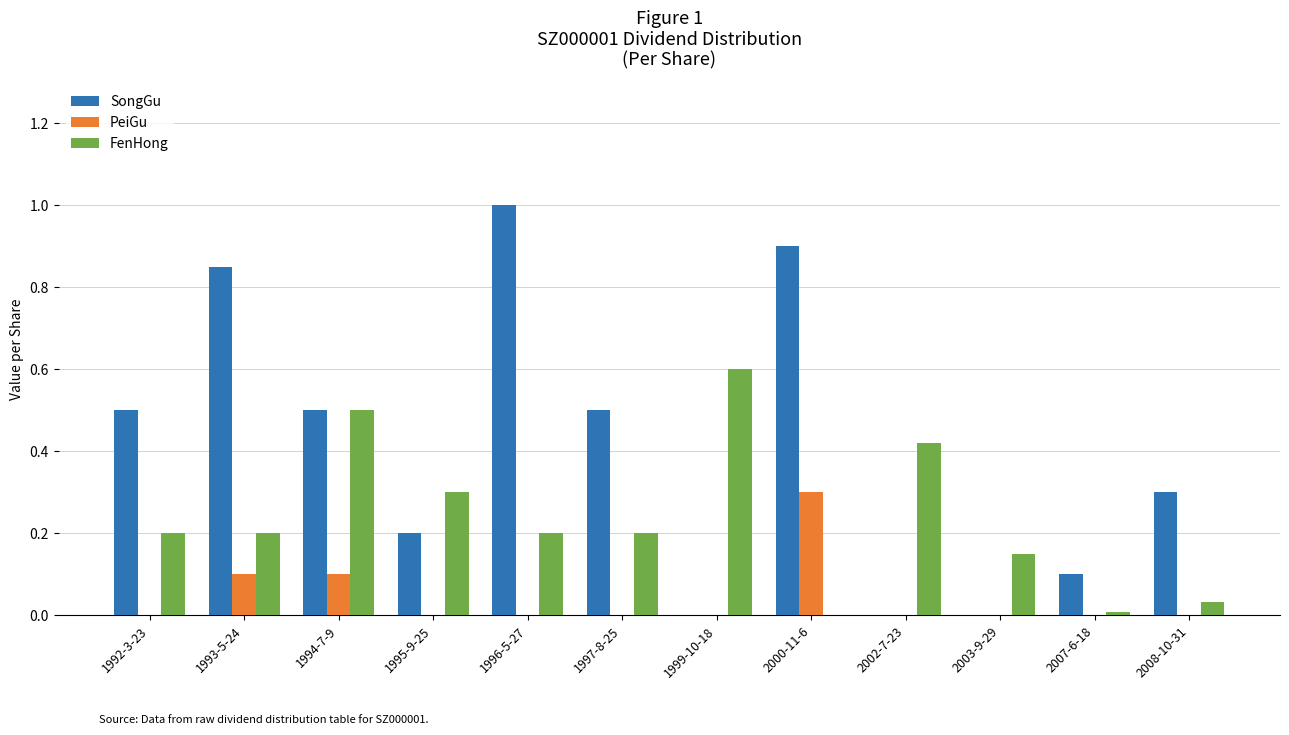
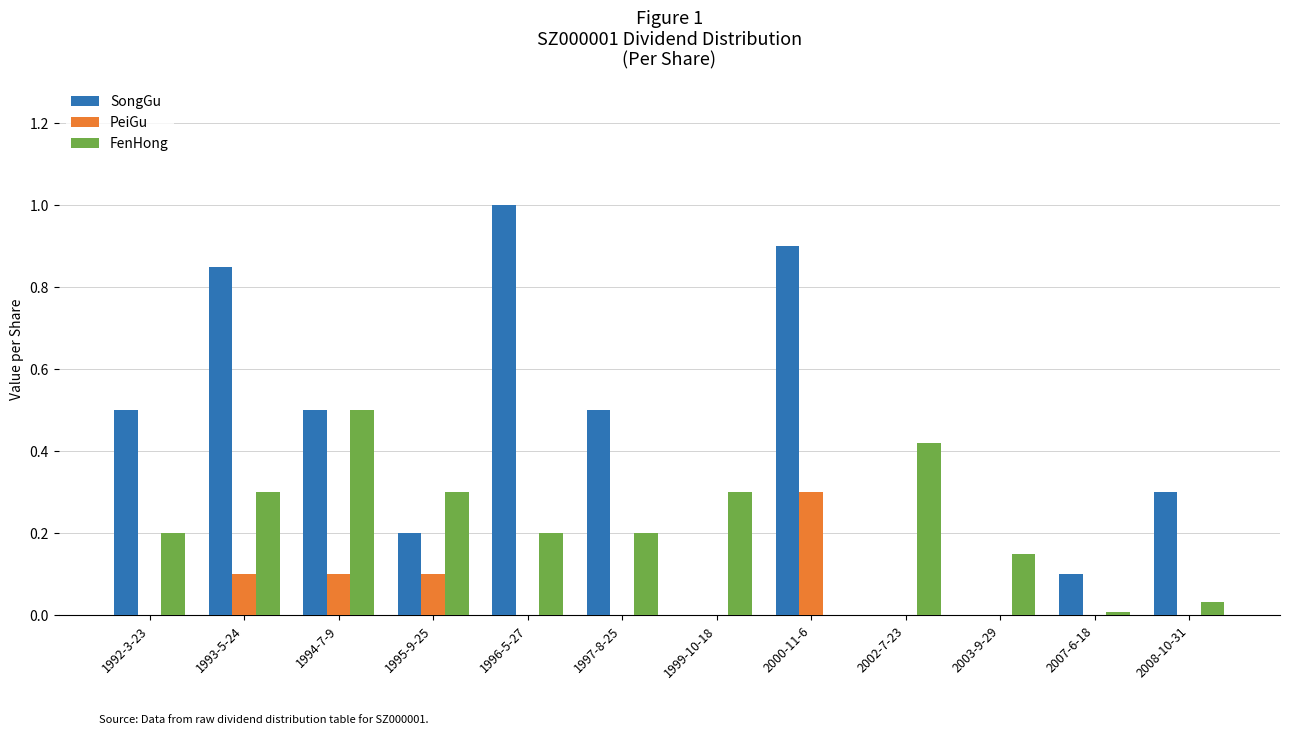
  {
    "SongGu": {
      "1992-3-23": 0.5,
      "1993-5-24": 0.85,
      "1994-7-9": 0.5,
      "1995-9-25": 0.2,
      "1996-5-27": 1.0,
      "1997-8-25": 0.5,
      "1999-10-18": 0.0,
      "2000-11-6": 0.9,
      "2002-7-23": 0.0,
      "2003-9-29": 0.0,
      "2007-6-18": 0.1,
      "2008-10-31": 0.3
    },
    "PeiGu": {
      "1992-3-23": 0.0,
      "1993-5-24": 0.1,
      "1994-7-9": 0.1,
-     "1995-9-25": 0.0,
+     "1995-9-25": 0.1,
      "1996-5-27": 0.0,
      "1997-8-25": 0.0,
      "1999-10-18": 0.0,
      "2000-11-6": 0.3,
      "2002-7-23": 0.0,
      "2003-9-29": 0.0,
      "2007-6-18": 0.0,
      "2008-10-31": 0.0
    },
    "FenHong": {
      "1992-3-23": 0.2,
-     "1993-5-24": 0.2,
+     "1993-5-24": 0.3,
      "1994-7-9": 0.5,
      "1995-9-25": 0.3,
      "1996-5-27": 0.2,
      "1997-8-25": 0.2,
-     "1999-10-18": 0.6,
+     "1999-10-18": 0.3,
      "2000-11-6": 0.0,
      "2002-7-23": 0.42,
      "2003-9-29": 0.15,
      "2007-6-18": 0.01,
      "2008-10-31": 0.03
    }
  }
